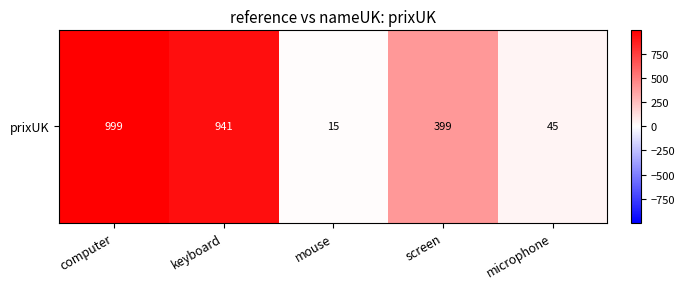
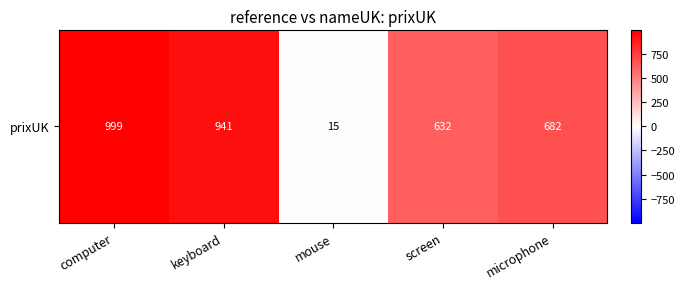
  {
    "prixUK": {
      "computer": 999,
      "keyboard": 941,
      "mouse": 15,
-     "screen": 399,
-     "microphone": 45
+     "screen": 632,
+     "microphone": 682
    }
  }
